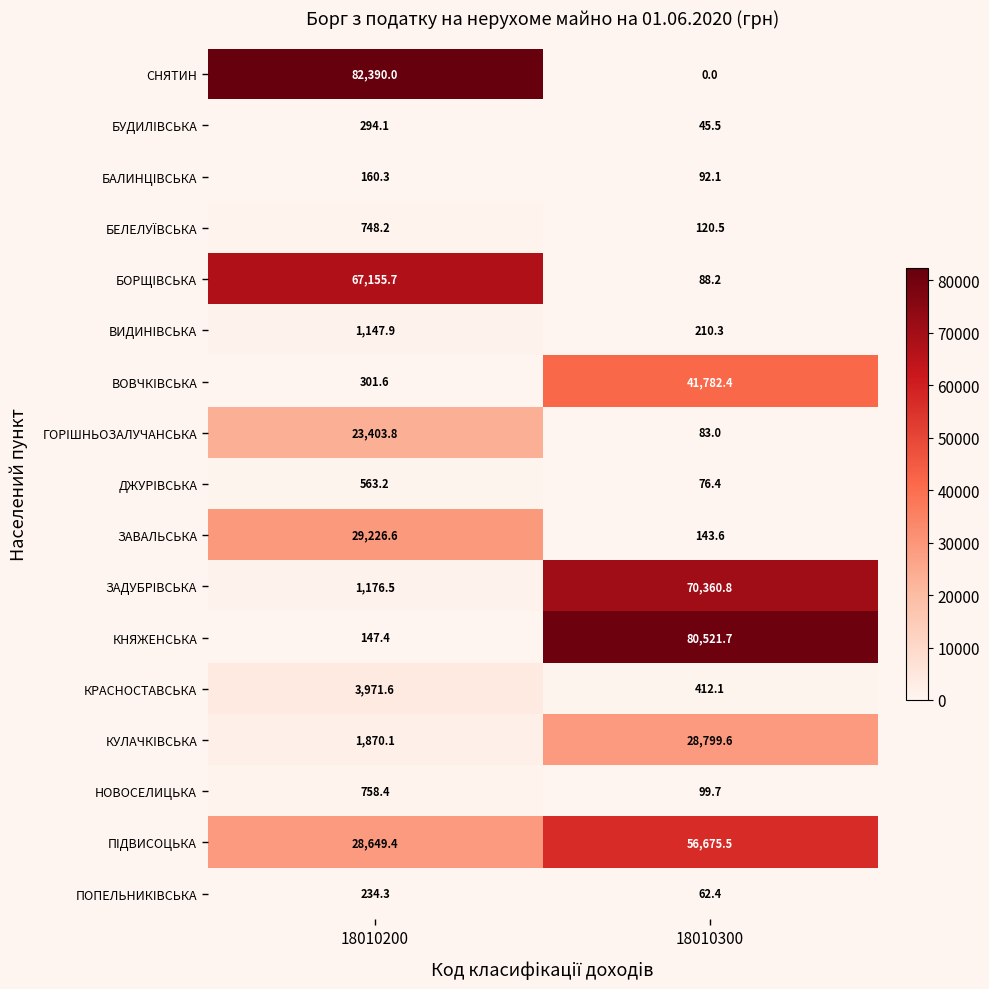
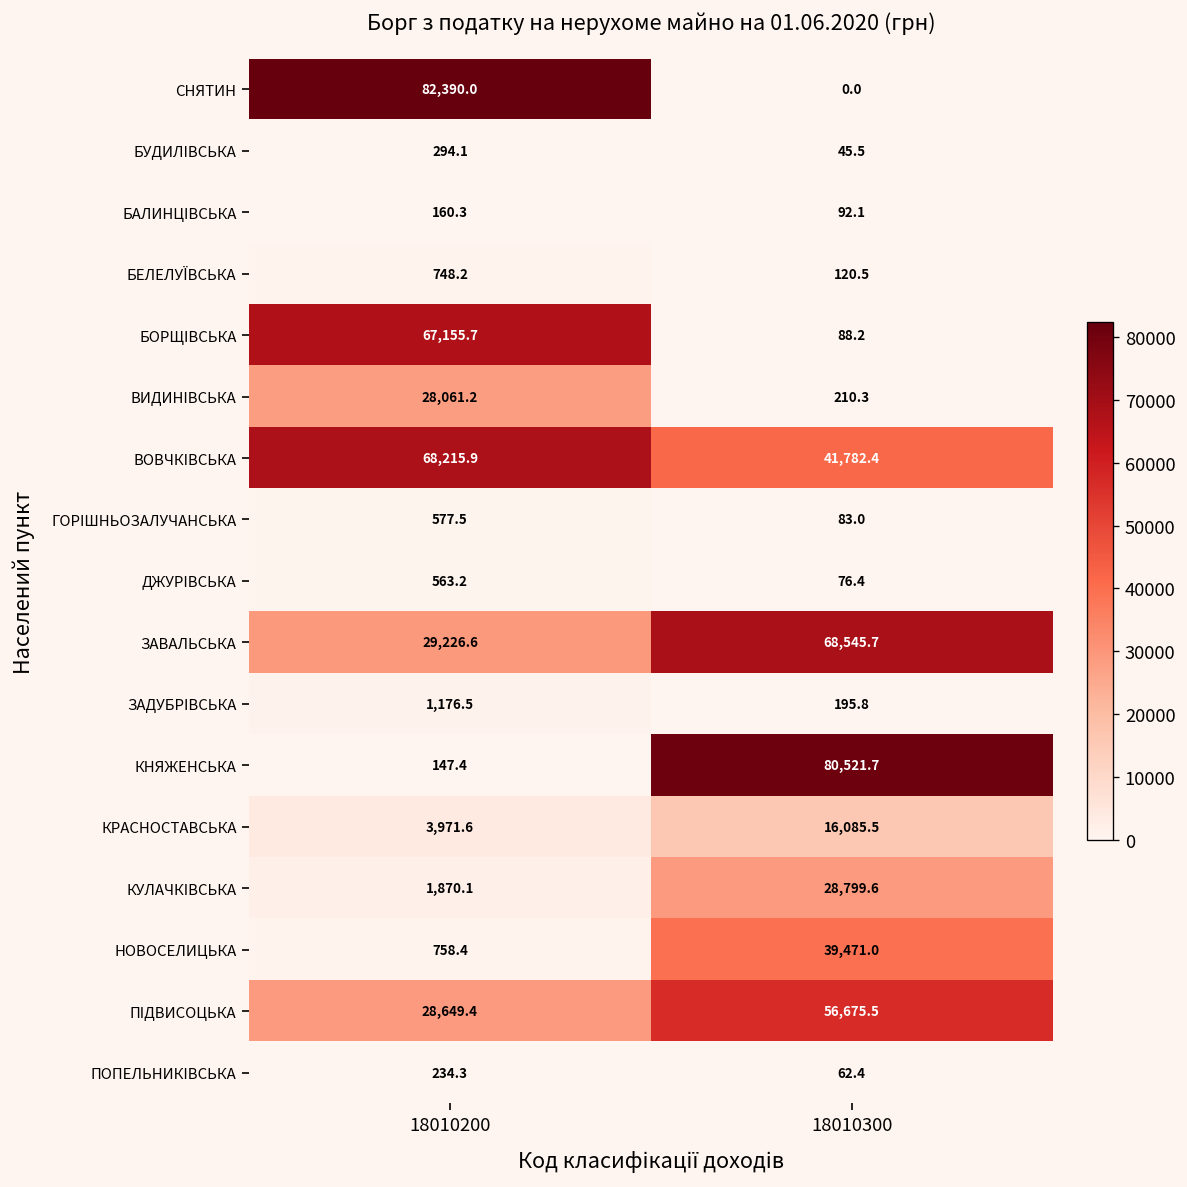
  {
    "СНЯТИН": {
      "18010200": "82,390.0",
      "18010300": "0.0"
    },
    "БУДИЛIВСЬКА": {
      "18010200": "294.1",
      "18010300": "45.5"
    },
    "БАЛИНЦIВСЬКА": {
      "18010200": "160.3",
      "18010300": "92.1"
    },
    "БЕЛЕЛУЇВСЬКА": {
      "18010200": "748.2",
      "18010300": "120.5"
    },
    "БОРЩIВСЬКА": {
      "18010200": "67,155.7",
      "18010300": "88.2"
    },
    "ВИДИНIВСЬКА": {
-     "18010200": "1,147.9",
+     "18010200": "28,061.2",
      "18010300": "210.3"
    },
    "ВОВЧКIВСЬКА": {
-     "18010200": "301.6",
+     "18010200": "68,215.9",
      "18010300": "41,782.4"
    },
    "ГОРIШНЬОЗАЛУЧАНСЬКА": {
-     "18010200": "23,403.8",
+     "18010200": "577.5",
      "18010300": "83.0"
    },
    "ДЖУРIВСЬКА": {
      "18010200": "563.2",
      "18010300": "76.4"
    },
    "ЗАВАЛЬСЬКА": {
      "18010200": "29,226.6",
-     "18010300": "143.6"
+     "18010300": "68,545.7"
    },
    "ЗАДУБРIВСЬКА": {
      "18010200": "1,176.5",
-     "18010300": "70,360.8"
+     "18010300": "195.8"
    },
    "КНЯЖЕНСЬКА": {
      "18010200": "147.4",
      "18010300": "80,521.7"
    },
    "КРАСНОСТАВСЬКА": {
      "18010200": "3,971.6",
-     "18010300": "412.1"
+     "18010300": "16,085.5"
    },
    "КУЛАЧКIВСЬКА": {
      "18010200": "1,870.1",
      "18010300": "28,799.6"
    },
    "НОВОСЕЛИЦЬКА": {
      "18010200": "758.4",
-     "18010300": "99.7"
+     "18010300": "39,471.0"
    },
    "ПIДВИСОЦЬКА": {
      "18010200": "28,649.4",
      "18010300": "56,675.5"
    },
    "ПОПЕЛЬНИКIВСЬКА": {
      "18010200": "234.3",
      "18010300": "62.4"
    }
  }
